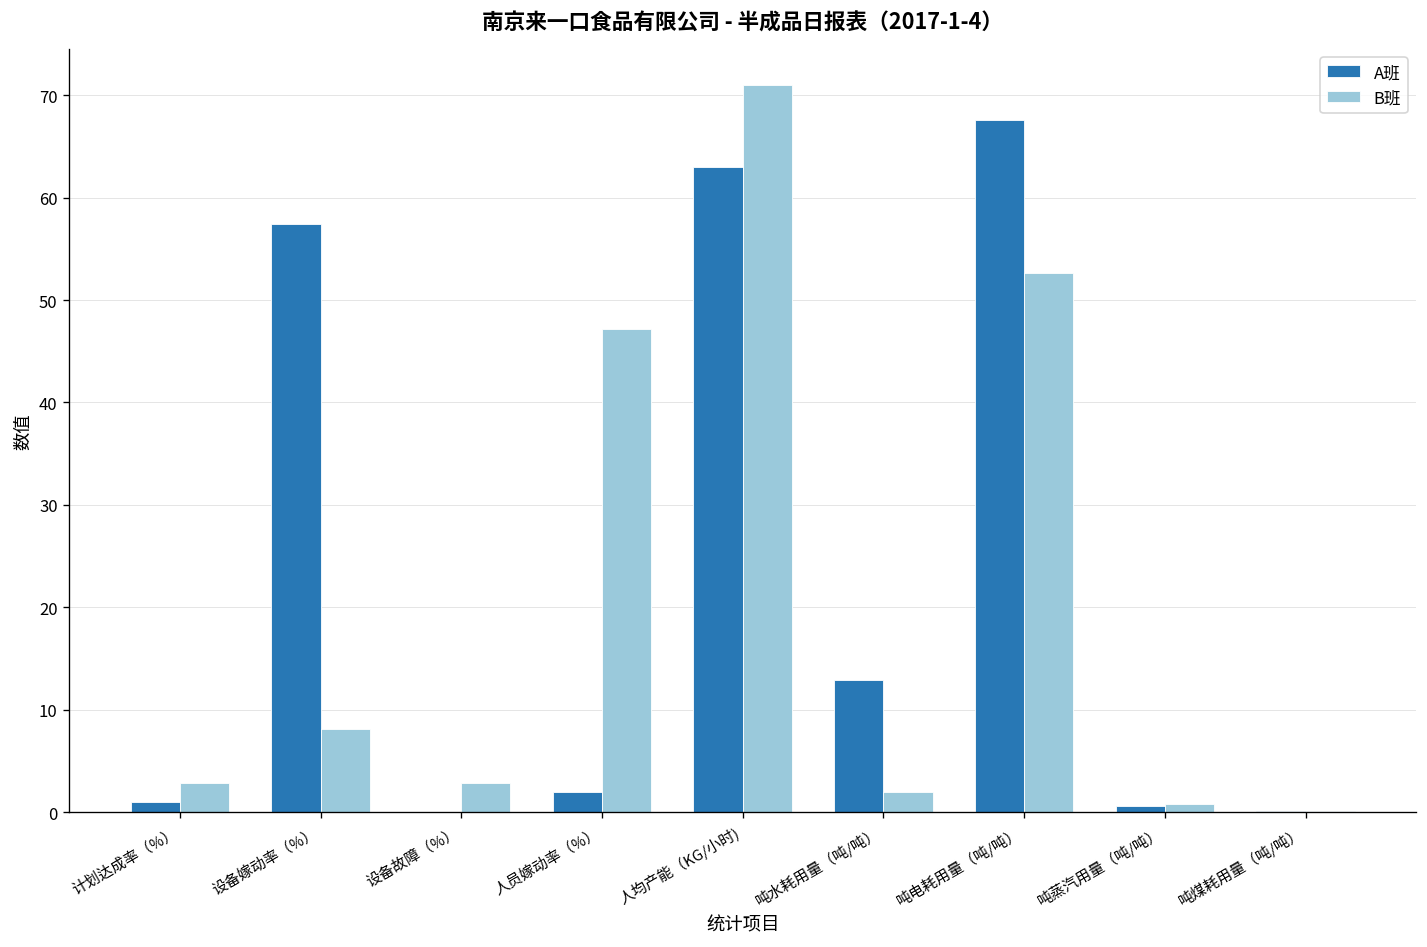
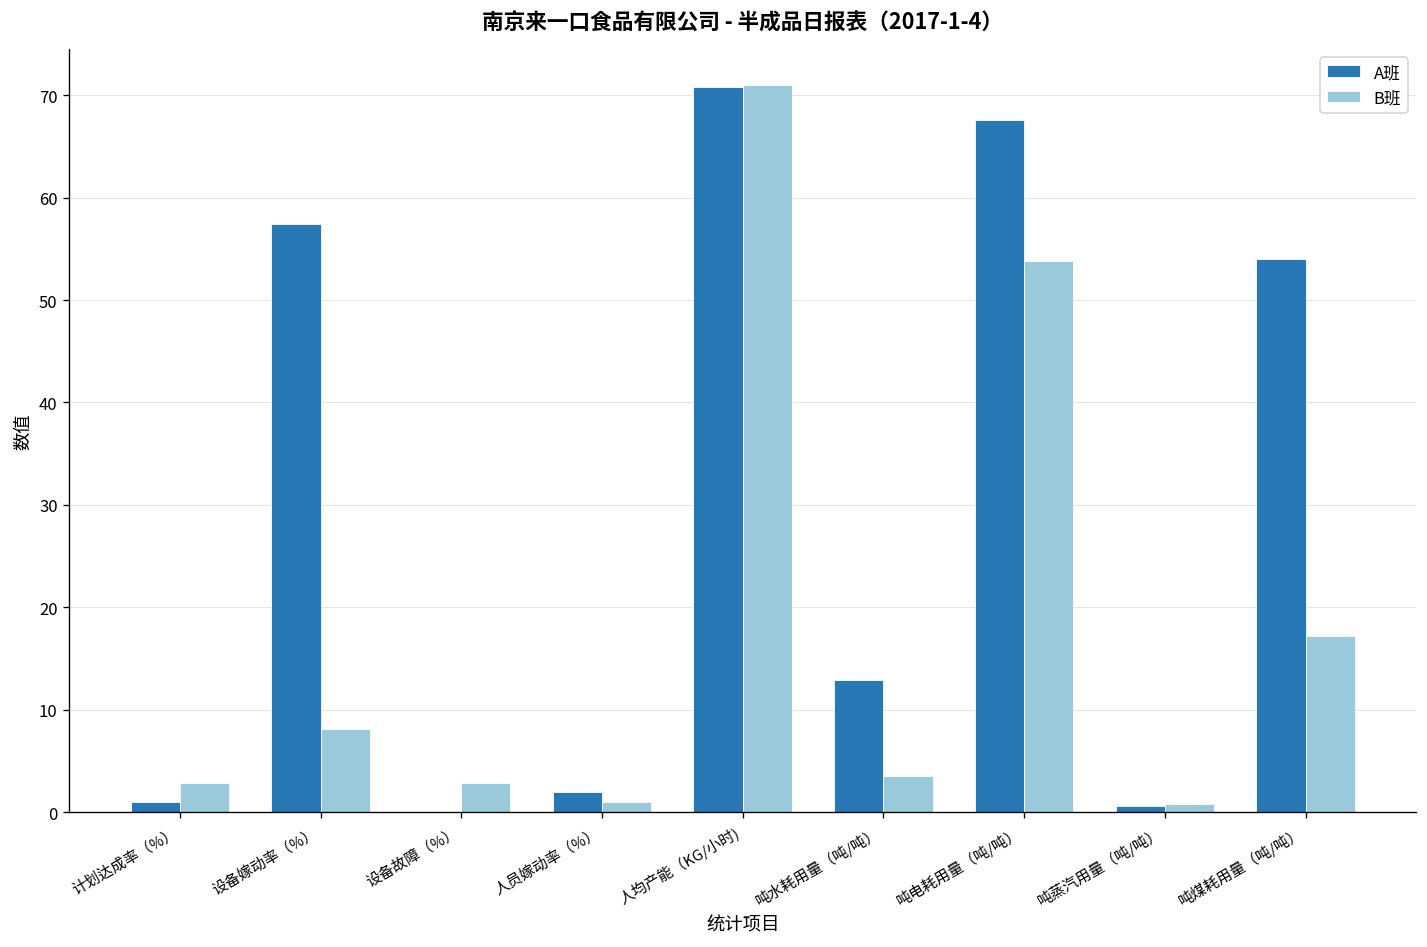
  {
    "A班": {
      "计划达成率（%）": 1,
      "设备嫁动率（%）": 57,
      "设备故障（%）": 0,
      "人员嫁动率（%）": 2,
-     "人均产能（KG/小时)": 63,
+     "人均产能（KG/小时)": 71,
      "吨水耗用量（吨/吨）": 13,
      "吨电耗用量（吨/吨）": 68,
      "吨蒸汽用量（吨/吨）": 1,
-     "吨煤耗用量（吨/吨）": 0
+     "吨煤耗用量（吨/吨）": 54
    },
    "B班": {
      "计划达成率（%）": 3,
      "设备嫁动率（%）": 8,
      "设备故障（%）": 3,
-     "人员嫁动率（%）": 47,
+     "人员嫁动率（%）": 1,
      "人均产能（KG/小时)": 71,
-     "吨水耗用量（吨/吨）": 2,
-     "吨电耗用量（吨/吨）": 53,
+     "吨水耗用量（吨/吨）": 4,
+     "吨电耗用量（吨/吨）": 54,
      "吨蒸汽用量（吨/吨）": 1,
-     "吨煤耗用量（吨/吨）": 0
+     "吨煤耗用量（吨/吨）": 17
    }
  }
